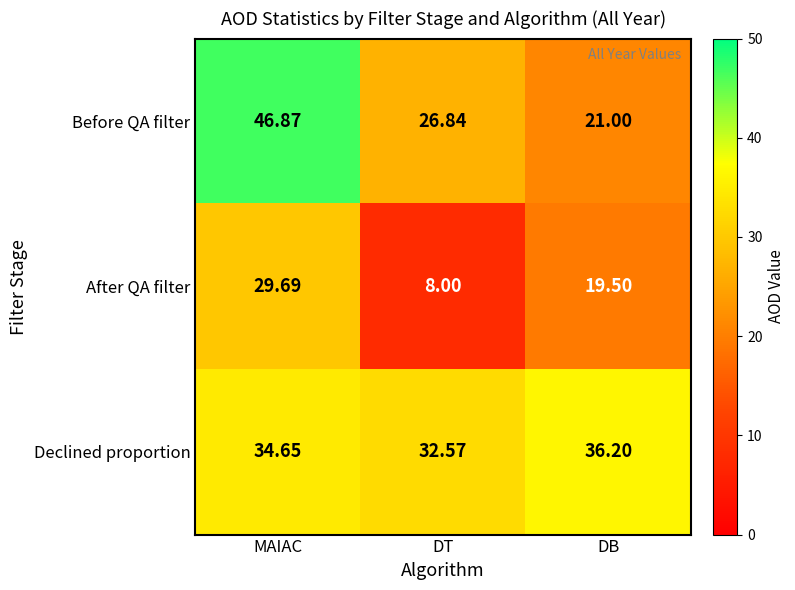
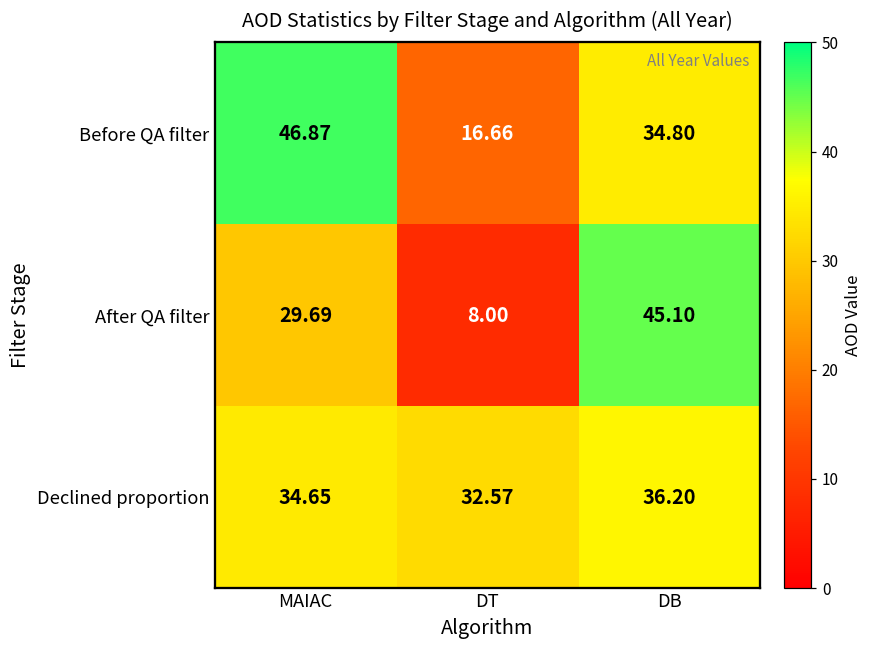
  {
    "Before QA filter": {
      "MAIAC": 46.87,
-     "DT": 26.84,
-     "DB": 21.00
+     "DT": 16.66,
+     "DB": 34.80
    },
    "After QA filter": {
      "MAIAC": 29.69,
      "DT": 8.00,
-     "DB": 19.50
+     "DB": 45.10
    },
    "Declined proportion": {
      "MAIAC": 34.65,
      "DT": 32.57,
      "DB": 36.20
    }
  }
